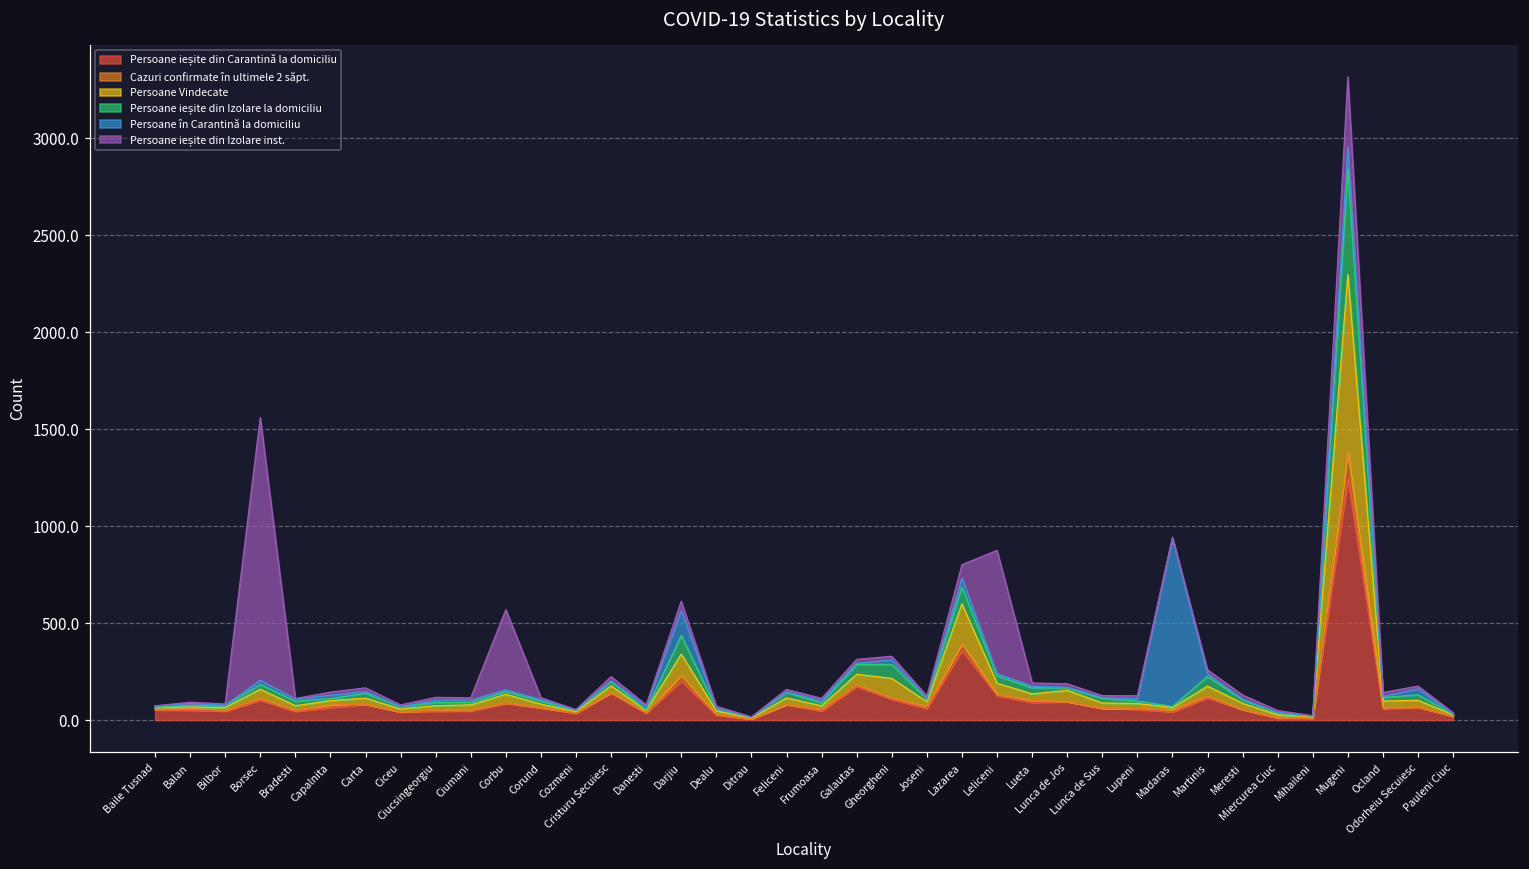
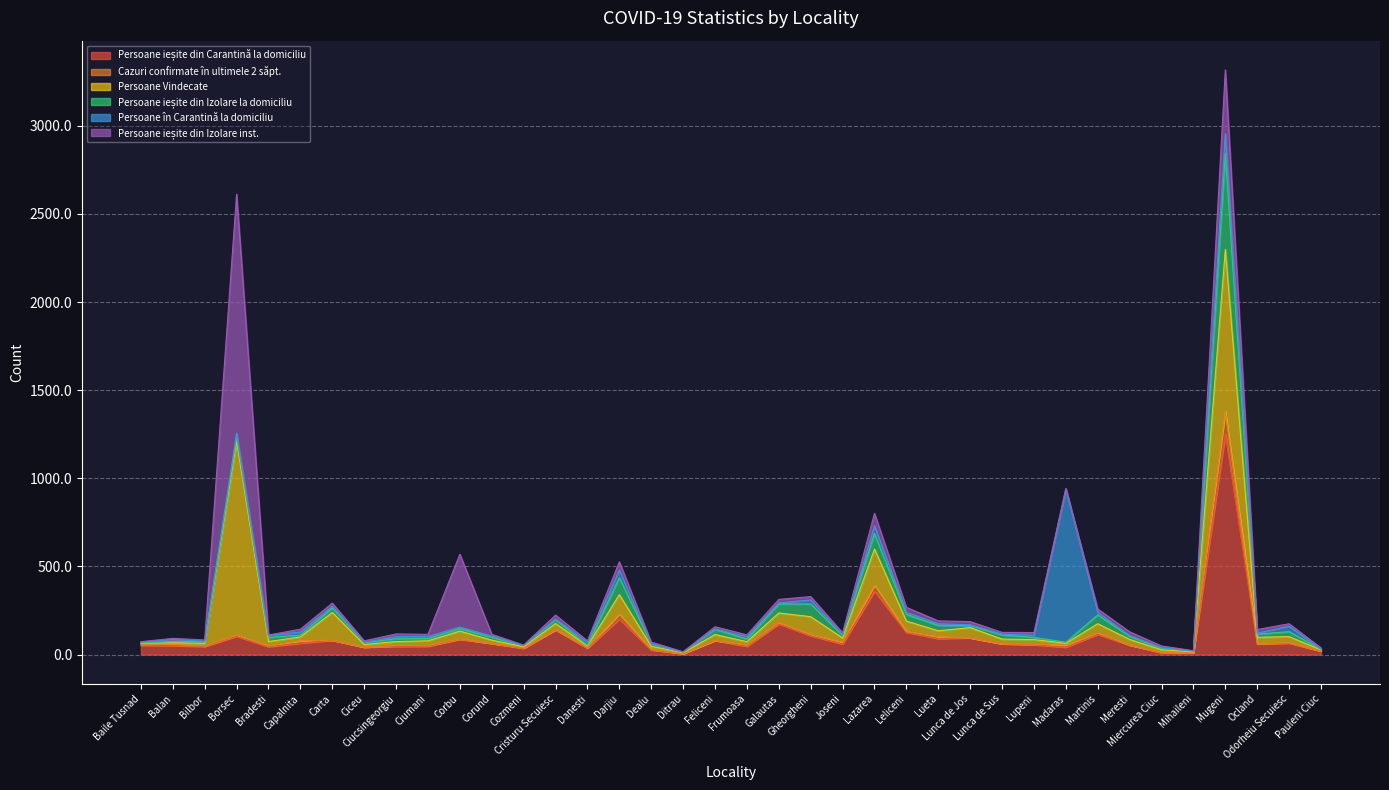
  {
    "Persoane Vindecate": {
-     "Borsec": 50,
+     "Borsec": 1100,
      "Bradesti": 30,
-     "Carta": 30,
+     "Carta": 160,
      "Ciucsingeorgiu": 20,
      "Corund": 20,
      "Cristuru Secuiesc": 40,
      "Darjiu": 110,
      "Feliceni": 30,
      "Frumoasa": 20,
      "Galautas": 60,
      "Gheorgheni": 100,
      "Joseni": 20,
      "Lazarea": 210,
      "Leliceni": 60,
      "Lueta": 30,
      "Lunca de Sus": 30,
      "Martinis": 50,
      "Meresti": 30,
      "Mugeni": 920,
      "Ocland": 40,
      "Odorheiu Secuiesc": 30
    },
    "Persoane ieșite din Izolare la domiciliu": {
      "Borsec": 30,
      "Darjiu": 100,
      "Gheorgheni": 70,
      "Lazarea": 90,
      "Martinis": 50,
      "Mugeni": 540,
      "Odorheiu Secuiesc": 30
    },
    "Persoane în Carantină la domiciliu": {
      "Borsec": 20,
      "Capalnita": 20,
-     "Darjiu": 130,
+     "Darjiu": 40,
      "Gheorgheni": 20,
      "Lazarea": 50,
      "Martinis": 20,
      "Mugeni": 110
    },
    "Persoane ieșite din Izolare inst.": {
      "Borsec": 1360,
      "Capalnita": 20,
      "Carta": 20,
      "Ciucsingeorgiu": 20,
      "Corbu": 410,
      "Cristuru Secuiesc": 20,
      "Darjiu": 50,
      "Galautas": 20,
      "Gheorgheni": 20,
      "Lazarea": 70,
-     "Leliceni": 640,
+     "Leliceni": 30,
      "Lueta": 20,
      "Lunca de Jos": 20,
      "Lupeni": 20,
      "Martinis": 20,
      "Meresti": 20,
      "Mugeni": 360,
      "Ocland": 20
    }
  }
